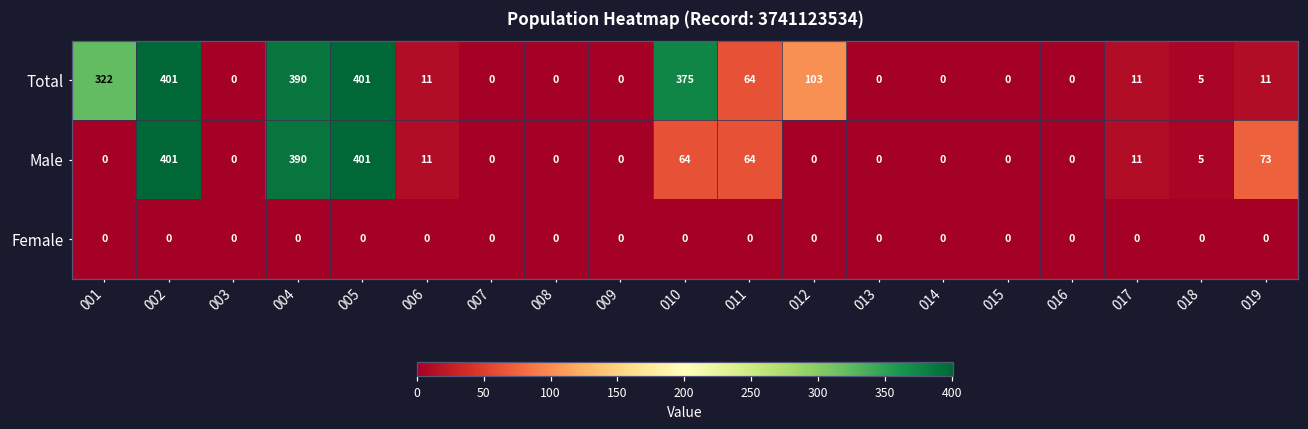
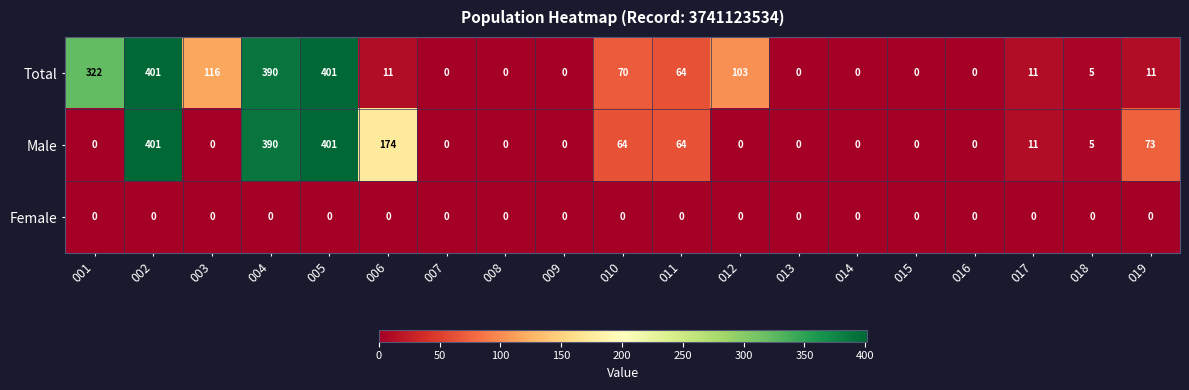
  {
    "Total": {
      "001": 322,
      "002": 401,
-     "003": 0,
+     "003": 116,
      "004": 390,
      "005": 401,
      "006": 11,
      "007": 0,
      "008": 0,
      "009": 0,
-     "010": 375,
+     "010": 70,
      "011": 64,
      "012": 103,
      "013": 0,
      "014": 0,
      "015": 0,
      "016": 0,
      "017": 11,
      "018": 5,
      "019": 11
    },
    "Male": {
      "001": 0,
      "002": 401,
      "003": 0,
      "004": 390,
      "005": 401,
-     "006": 11,
+     "006": 174,
      "007": 0,
      "008": 0,
      "009": 0,
      "010": 64,
      "011": 64,
      "012": 0,
      "013": 0,
      "014": 0,
      "015": 0,
      "016": 0,
      "017": 11,
      "018": 5,
      "019": 73
    },
    "Female": {
      "001": 0,
      "002": 0,
      "003": 0,
      "004": 0,
      "005": 0,
      "006": 0,
      "007": 0,
      "008": 0,
      "009": 0,
      "010": 0,
      "011": 0,
      "012": 0,
      "013": 0,
      "014": 0,
      "015": 0,
      "016": 0,
      "017": 0,
      "018": 0,
      "019": 0
    }
  }
